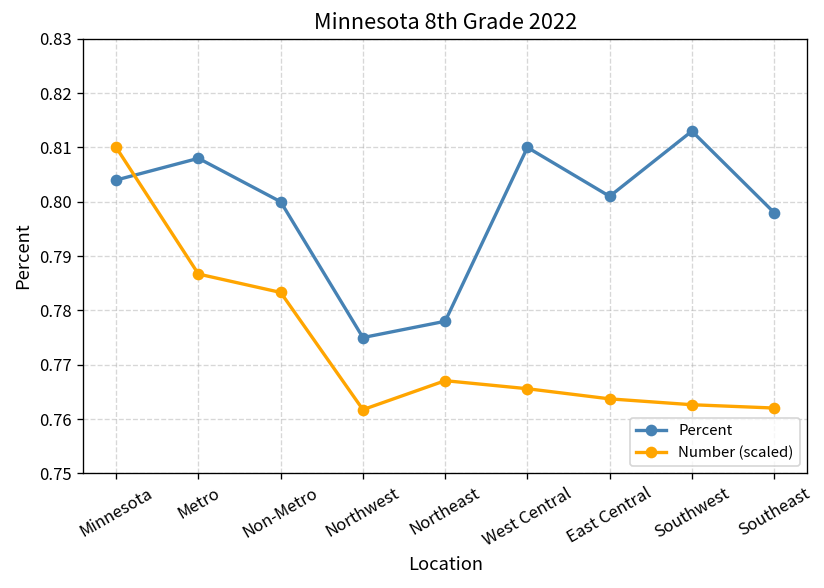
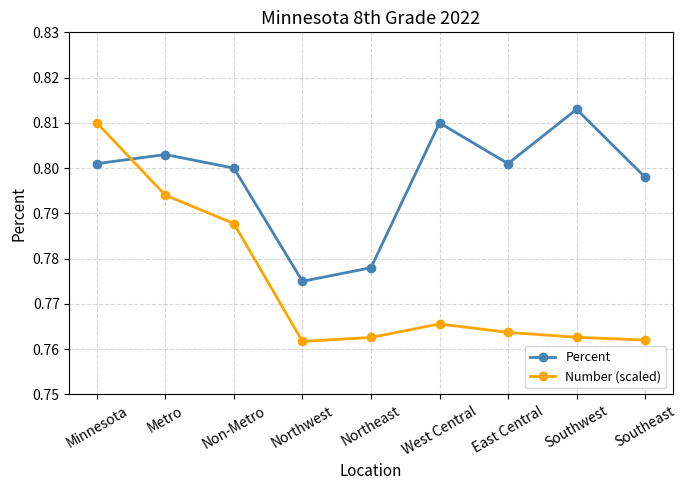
  {
    "Percent": {
-     "Minnesota": 0.804,
-     "Metro": 0.808,
+     "Minnesota": 0.801,
+     "Metro": 0.803,
      "Non-Metro": 0.800,
      "Northwest": 0.775,
      "Northeast": 0.778,
      "West Central": 0.810,
      "East Central": 0.801,
      "Southwest": 0.813,
      "Southeast": 0.798
    },
    "Number (scaled)": {
      "Minnesota": 0.810,
-     "Metro": 0.787,
-     "Non-Metro": 0.783,
+     "Metro": 0.794,
+     "Non-Metro": 0.788,
      "Northwest": 0.762,
-     "Northeast": 0.767,
+     "Northeast": 0.763,
      "West Central": 0.766,
      "East Central": 0.764,
      "Southwest": 0.763,
      "Southeast": 0.762
    }
  }
